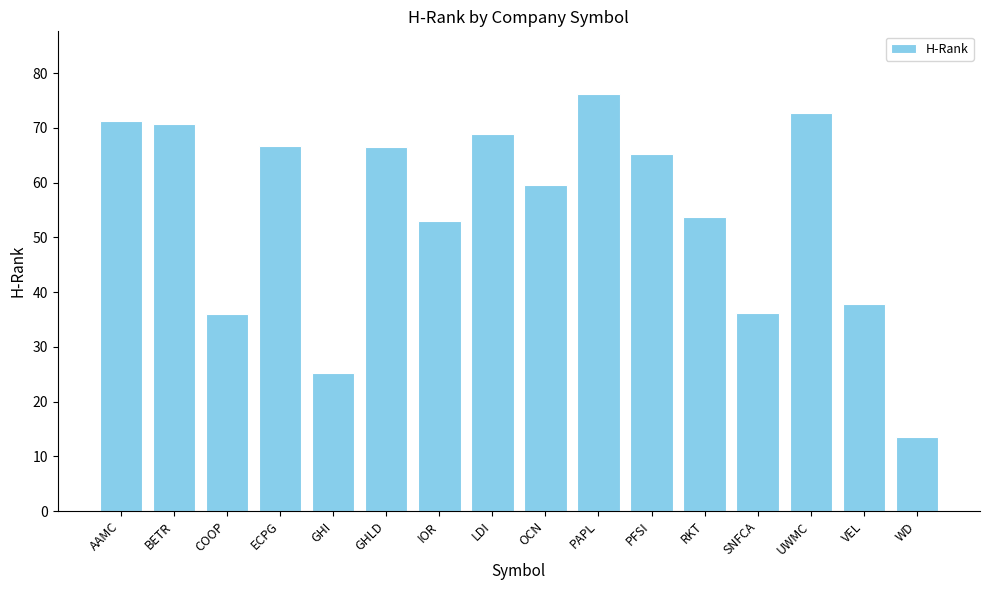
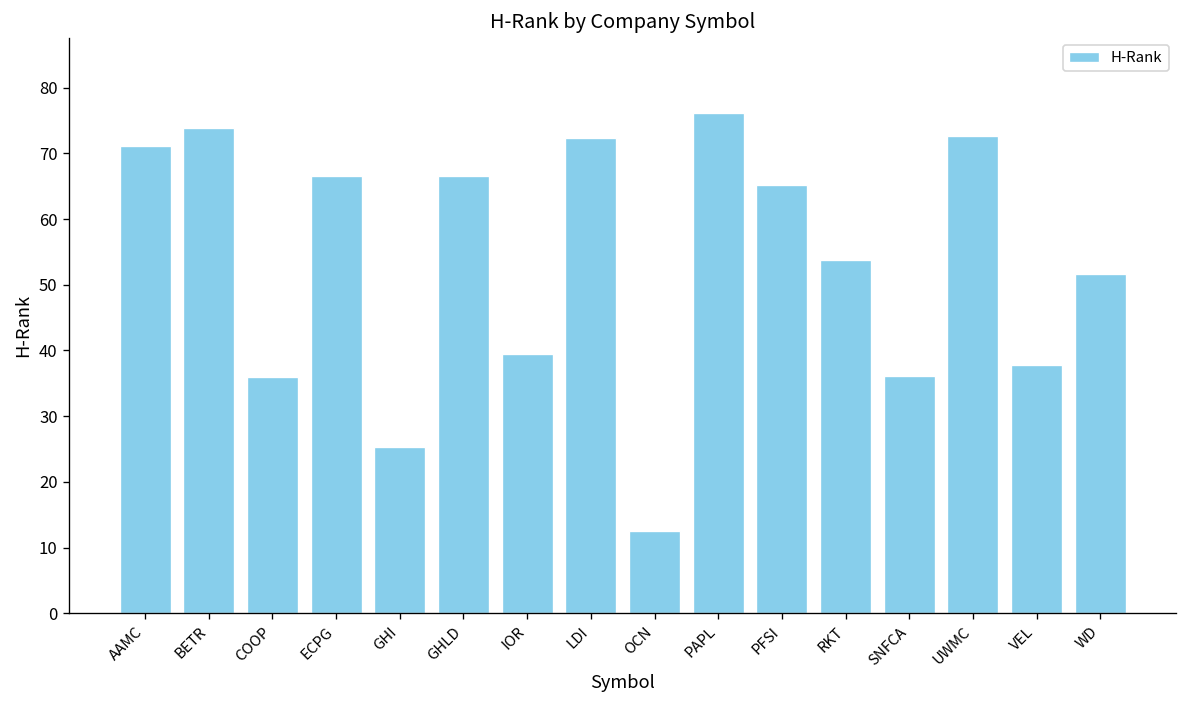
  {
    "AAMC": 71,
-   "BETR": 71,
+   "BETR": 74,
    "COOP": 36,
    "ECPG": 67,
    "GHI": 25,
    "GHLD": 67,
-   "IOR": 53,
-   "LDI": 69,
-   "OCN": 60,
+   "IOR": 40,
+   "LDI": 72,
+   "OCN": 13,
    "PAPL": 76,
    "PFSI": 65,
    "RKT": 54,
    "SNFCA": 36,
    "UWMC": 73,
    "VEL": 38,
-   "WD": 14
+   "WD": 52
  }
